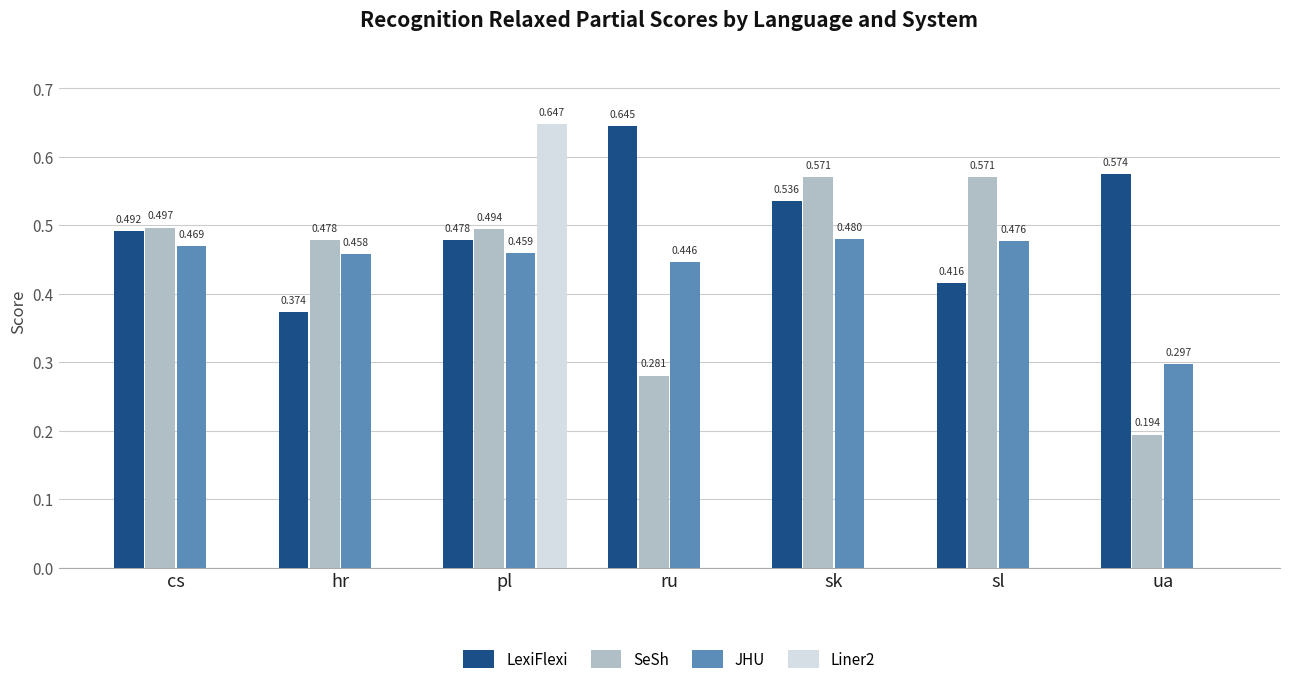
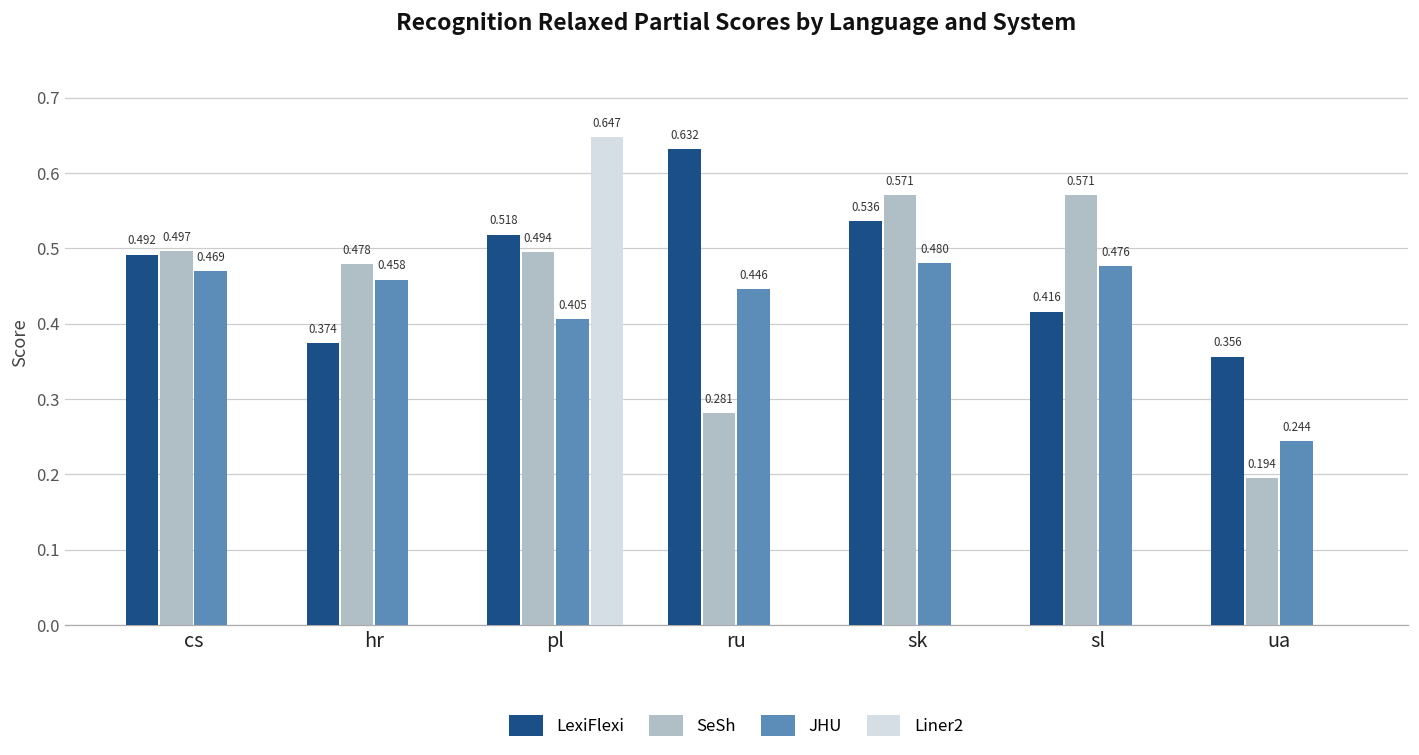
  {
    "LexiFlexi": {
      "cs": 0.492,
      "hr": 0.374,
-     "pl": 0.478,
-     "ru": 0.645,
+     "pl": 0.518,
+     "ru": 0.632,
      "sk": 0.536,
      "sl": 0.416,
-     "ua": 0.574
+     "ua": 0.356
    },
    "JHU": {
      "cs": 0.469,
      "hr": 0.458,
-     "pl": 0.459,
+     "pl": 0.405,
      "ru": 0.446,
      "sk": 0.480,
      "sl": 0.476,
-     "ua": 0.297
+     "ua": 0.244
    }
  }
